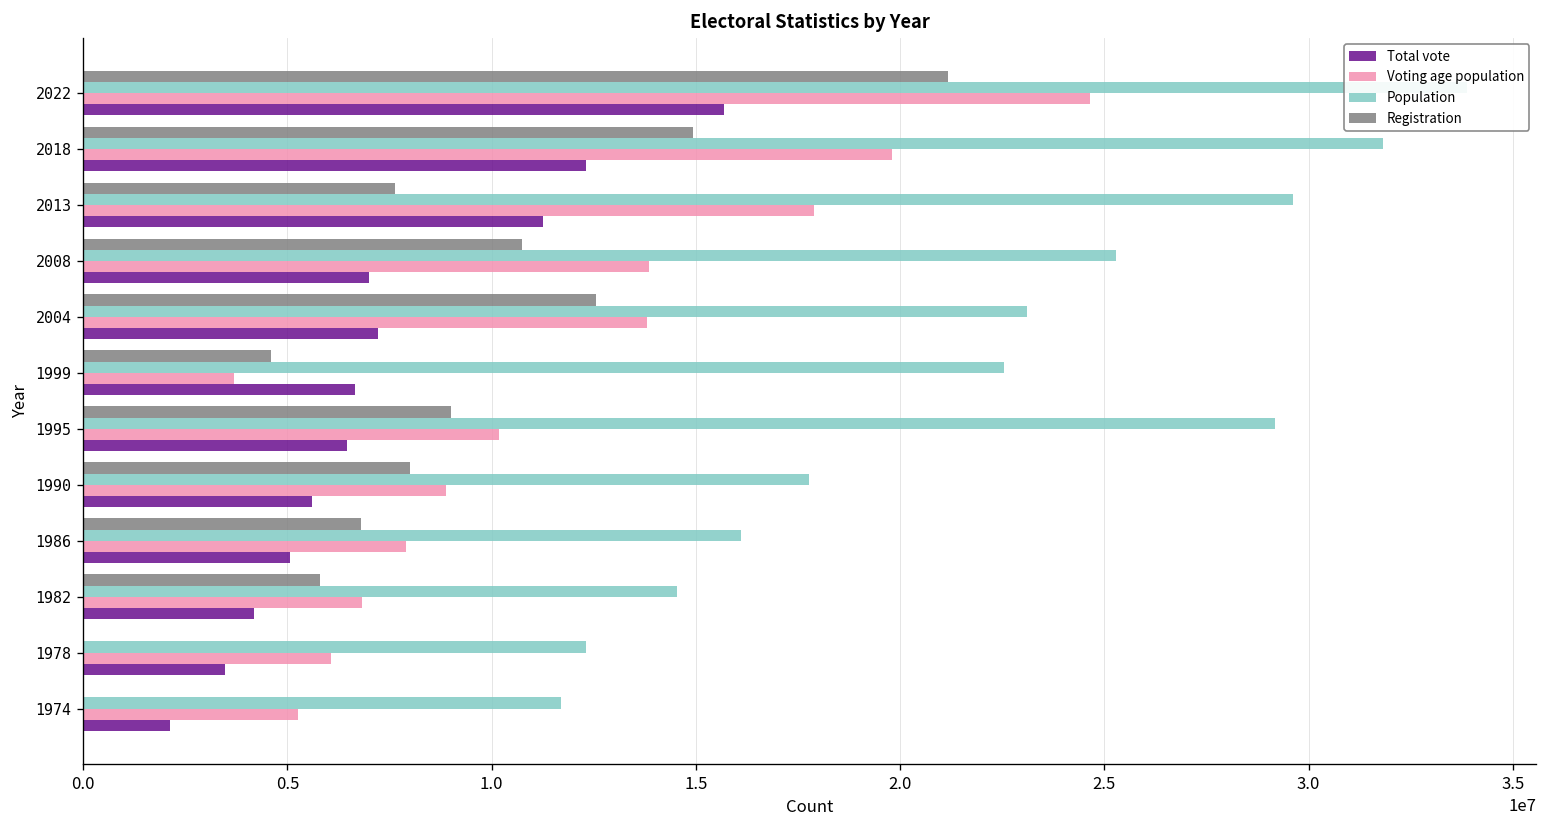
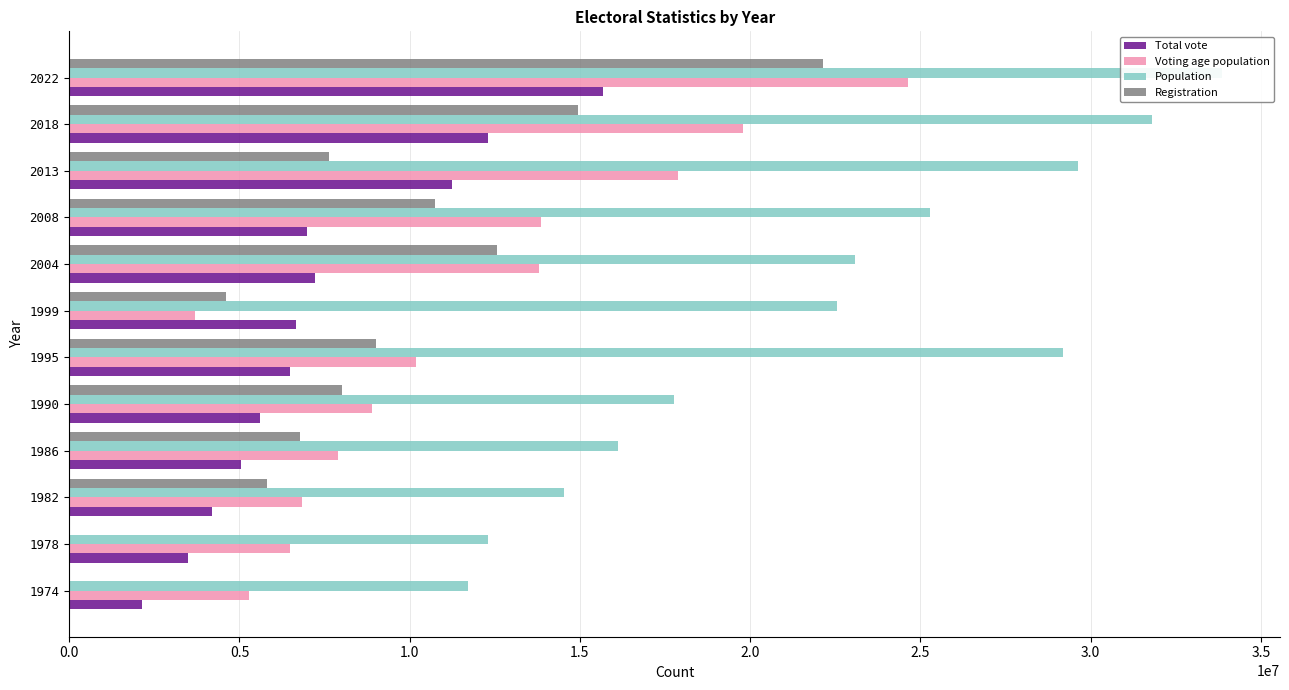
  {
    "Total vote": {
      "2022": 15700000,
      "2018": 12300000,
      "2013": 11300000,
      "2008": 7000000,
      "2004": 7200000,
      "1999": 6700000,
      "1995": 6500000,
      "1990": 5600000,
      "1986": 5100000,
      "1982": 4200000,
      "1978": 3500000,
      "1974": 2100000
    },
    "Voting age population": {
      "2022": 24700000,
      "2018": 19800000,
      "2013": 17900000,
      "2008": 13900000,
      "2004": 13800000,
      "1999": 3700000,
      "1995": 10200000,
      "1990": 8900000,
      "1986": 7900000,
      "1982": 6800000,
-     "1978": 6100000,
+     "1978": 6500000,
      "1974": 5300000
    },
    "Population": {
      "2018": 31800000,
      "2013": 29600000,
      "2008": 25300000,
      "2004": 23100000,
      "1999": 22500000,
      "1995": 29200000,
      "1990": 17800000,
      "1986": 16100000,
      "1982": 14500000,
      "1978": 12300000,
      "1974": 11700000
    },
    "Registration": {
-     "2022": 21200000,
+     "2022": 22100000,
      "2018": 14900000,
      "2013": 7600000,
      "2008": 10700000,
      "2004": 12600000,
      "1999": 4600000,
      "1995": 9000000,
      "1990": 8000000,
      "1986": 6800000,
      "1982": 5800000,
      "1978": 0,
      "1974": 0
    }
  }
